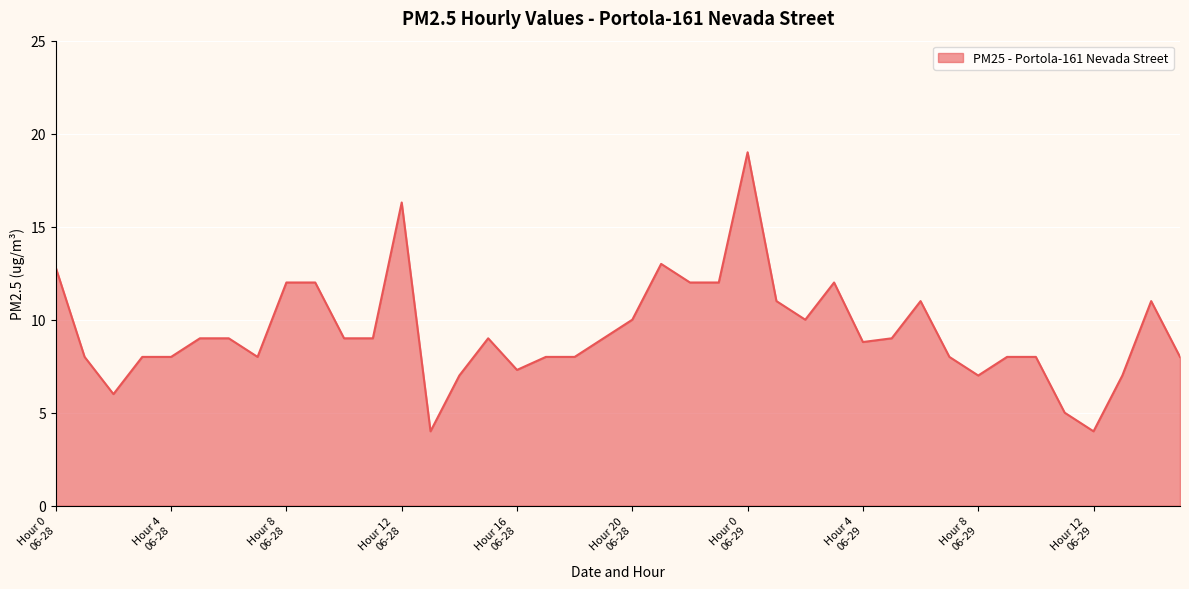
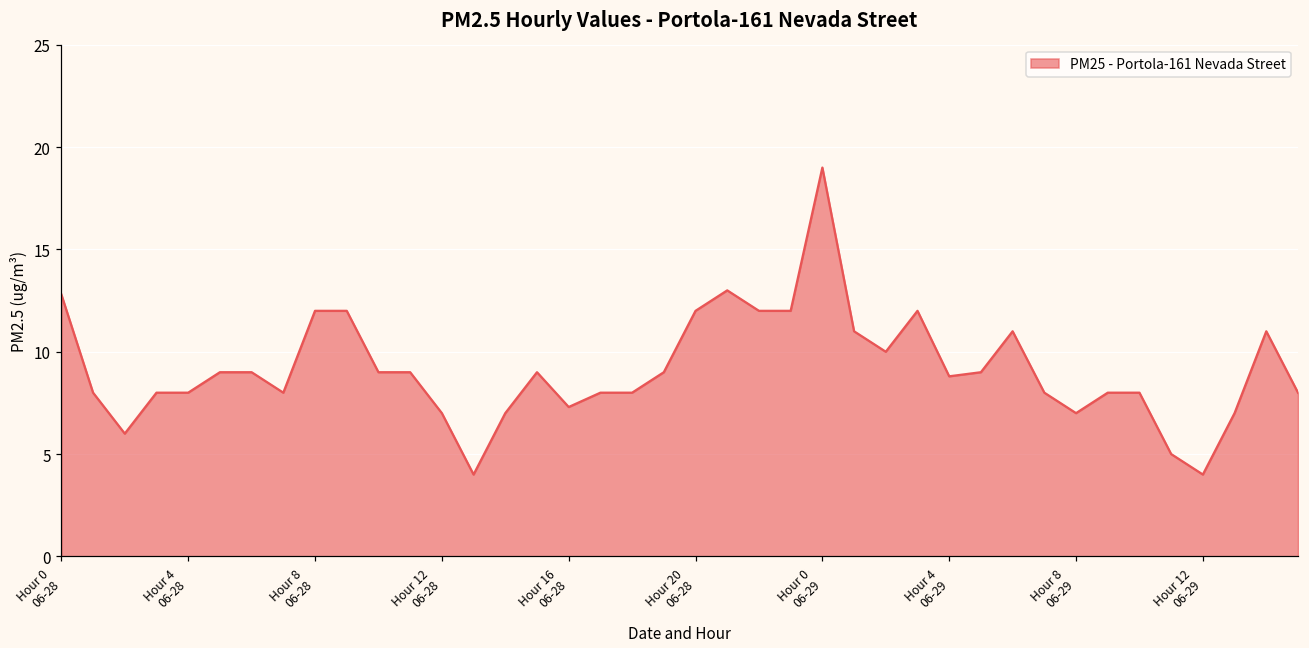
  {
    "Hour 0 06-28": 12.8,
    "Hour 4 06-28": 8.0,
    "Hour 8 06-28": 12.0,
-   "Hour 12 06-28": 16.3,
+   "Hour 12 06-28": 7.0,
    "Hour 16 06-28": 7.3,
-   "Hour 20 06-28": 10,
+   "Hour 20 06-28": 12,
    "Hour 0 06-29": 19.0,
    "Hour 4 06-29": 8.8,
    "Hour 8 06-29": 7.0,
    "Hour 12 06-29": 4.0
  }
